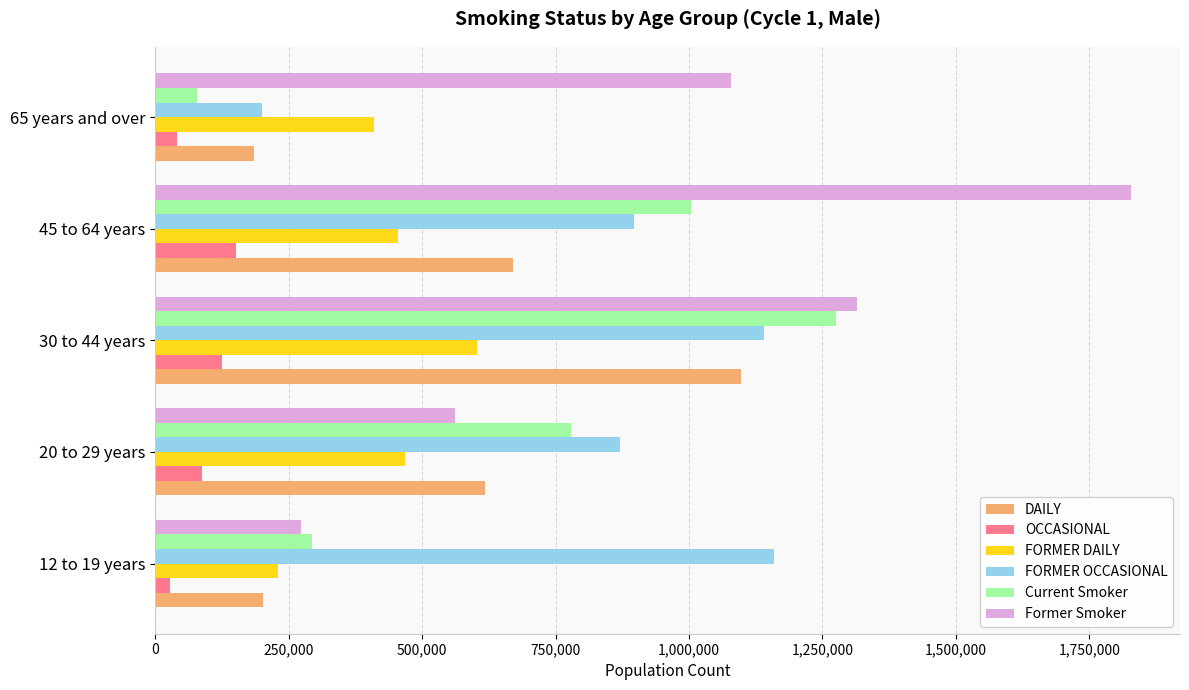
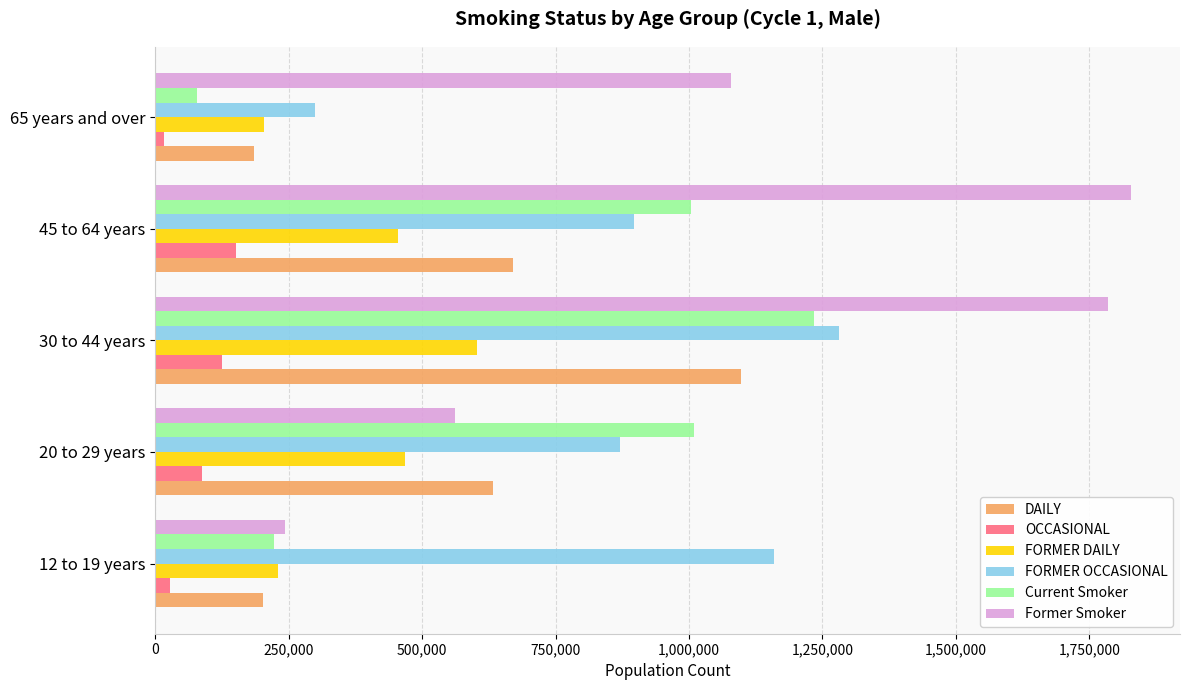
  {
    "DAILY": {
      "65 years and over": "190,000",
      "45 to 64 years": "670,000",
      "30 to 44 years": "1,100,000",
-     "20 to 29 years": "620,000",
+     "20 to 29 years": "630,000",
      "12 to 19 years": "200,000"
    },
    "OCCASIONAL": {
-     "65 years and over": "40,000",
+     "65 years and over": "20,000",
      "45 to 64 years": "150,000",
      "30 to 44 years": "130,000",
      "20 to 29 years": "90,000",
      "12 to 19 years": "30,000"
    },
    "FORMER DAILY": {
-     "65 years and over": "410,000",
+     "65 years and over": "200,000",
      "45 to 64 years": "460,000",
      "30 to 44 years": "600,000",
      "20 to 29 years": "470,000",
      "12 to 19 years": "230,000"
    },
    "FORMER OCCASIONAL": {
-     "65 years and over": "200,000",
+     "65 years and over": "300,000",
      "45 to 64 years": "900,000",
-     "30 to 44 years": "1,140,000",
+     "30 to 44 years": "1,280,000",
      "20 to 29 years": "870,000",
      "12 to 19 years": "1,160,000"
    },
    "Current Smoker": {
      "65 years and over": "80,000",
      "45 to 64 years": "1,000,000",
-     "30 to 44 years": "1,280,000",
-     "20 to 29 years": "780,000",
-     "12 to 19 years": "290,000"
+     "30 to 44 years": "1,230,000",
+     "20 to 29 years": "1,010,000",
+     "12 to 19 years": "220,000"
    },
    "Former Smoker": {
      "65 years and over": "1,080,000",
      "45 to 64 years": "1,830,000",
-     "30 to 44 years": "1,310,000",
+     "30 to 44 years": "1,780,000",
      "20 to 29 years": "560,000",
-     "12 to 19 years": "270,000"
+     "12 to 19 years": "240,000"
    }
  }
